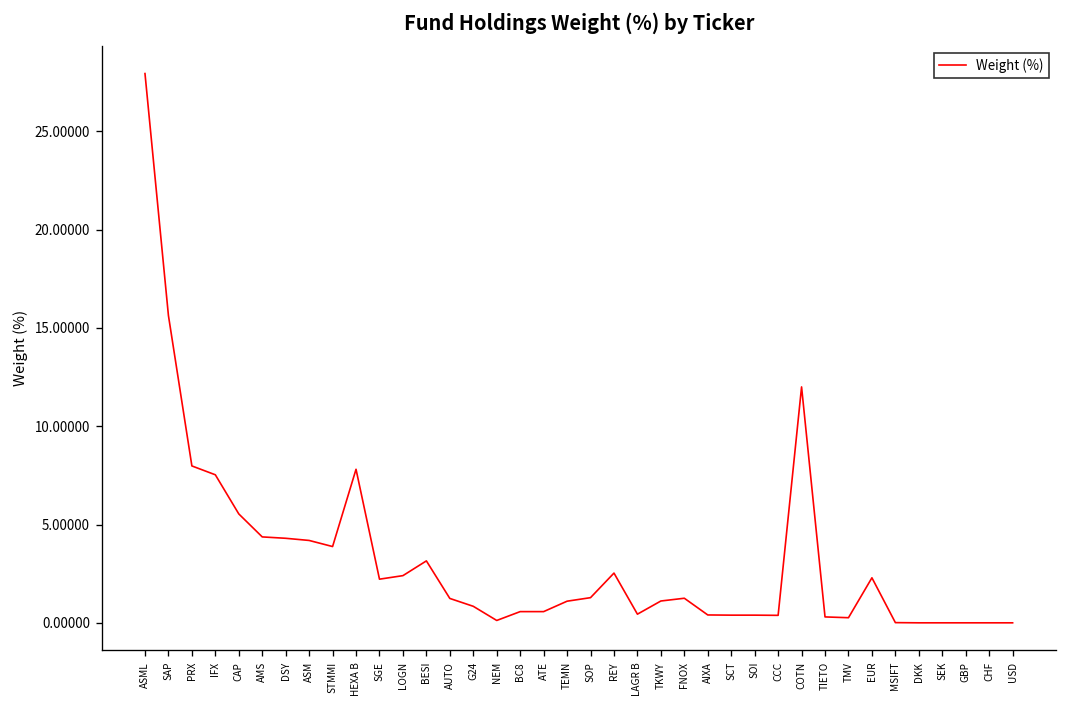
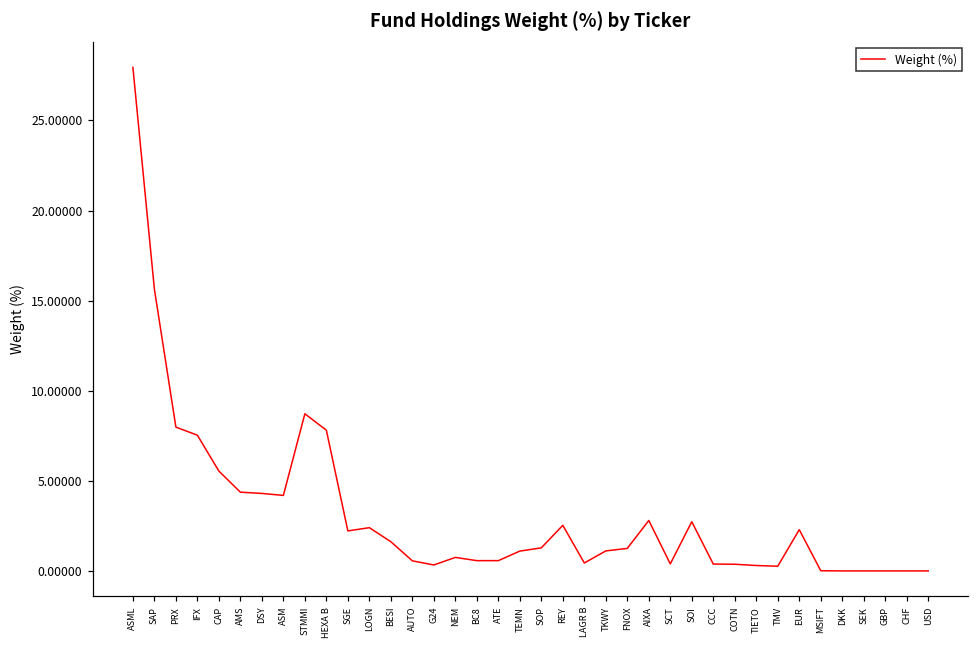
  {
    "ASML": 27.9,
    "SAP": 15.6,
    "PRX": 8.0,
    "IFX": 7.5,
    "CAP": 5.5,
    "AMS": 4.4,
    "DSY": 4.3,
    "ASM": 4.2,
-   "STMMI": 3.9,
+   "STMMI": 8.7,
    "HEXA B": 7.8,
    "SGE": 2.2,
    "LOGN": 2.4,
-   "BESI": 3.2,
-   "AUTO": 1.2,
-   "G24": 0.8,
-   "NEM": 0.1,
+   "BESI": 1.6,
+   "AUTO": 0.6,
+   "G24": 0.3,
+   "NEM": 0.8,
    "BC8": 0.6,
    "ATE": 0.6,
    "TEMN": 1.1,
    "SOP": 1.3,
    "REY": 2.5,
    "LAGR B": 0.4,
    "TKWY": 1.1,
    "FNOX": 1.3,
-   "AIXA": 0.4,
+   "AIXA": 2.8,
    "SCT": 0.4,
-   "SOI": 0.4,
+   "SOI": 2.7,
    "CCC": 0.4,
-   "COTN": 12.0,
+   "COTN": 0.4,
    "TIETO": 0.3,
    "TMV": 0.3,
    "EUR": 2.3,
    "MSIFT": 0.0,
    "DKK": 0.0,
    "SEK": 0.0,
    "GBP": 0.0,
    "CHF": 0.0,
    "USD": 0.0
  }
